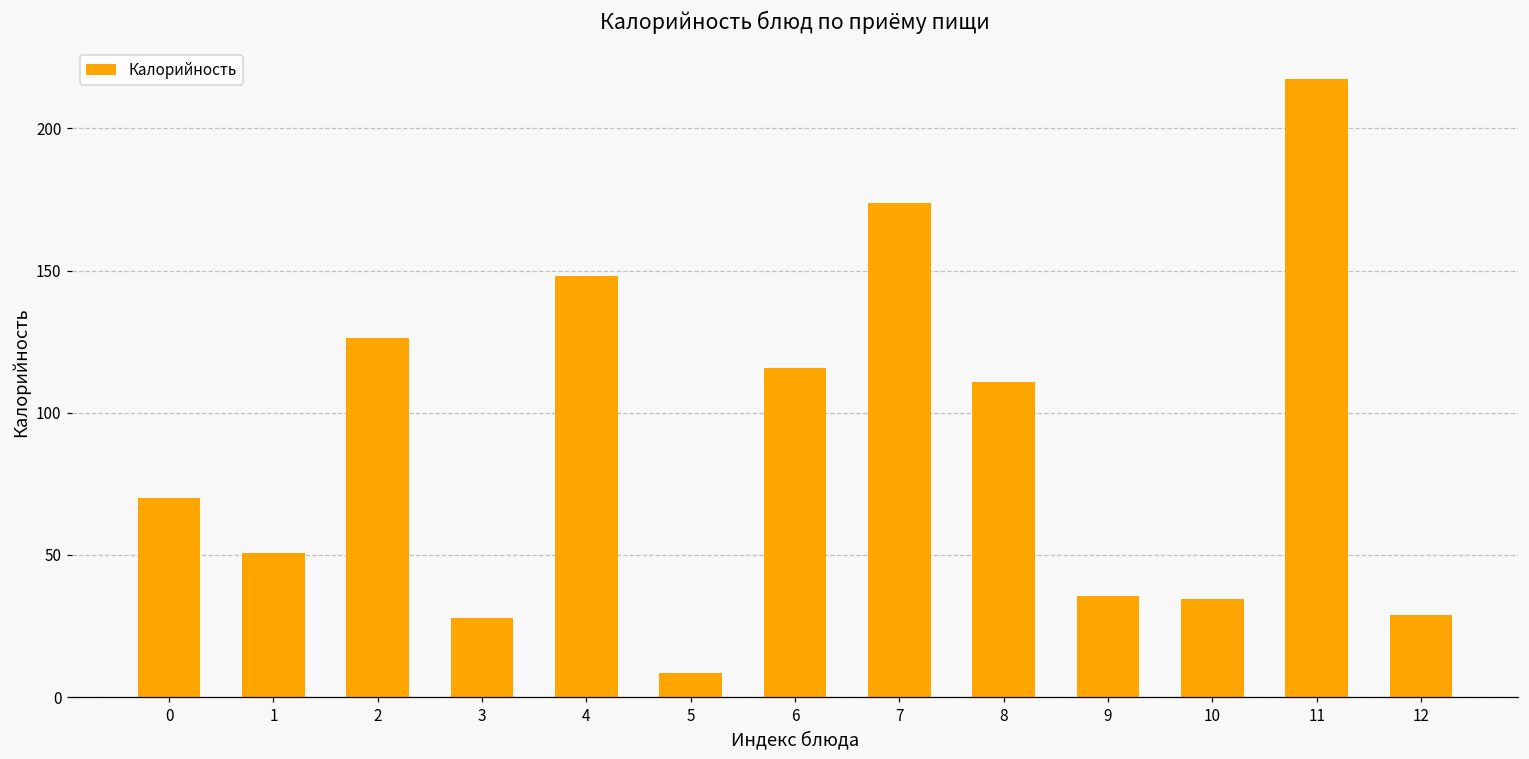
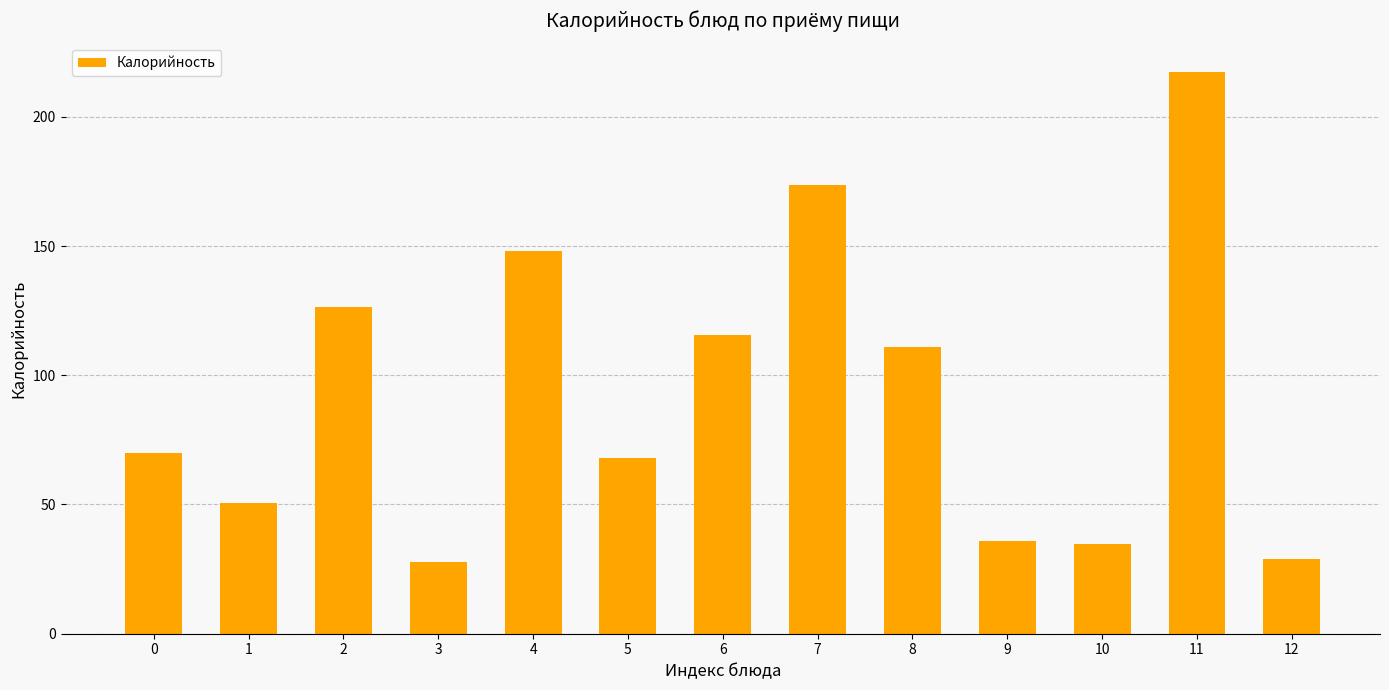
  {
    "0": 70,
    "1": 51,
    "2": 126,
    "3": 28,
    "4": 148,
-   "5": 9,
+   "5": 68,
    "6": 116,
    "7": 174,
    "8": 111,
    "9": 36,
    "10": 35,
    "11": 218,
    "12": 29
  }
